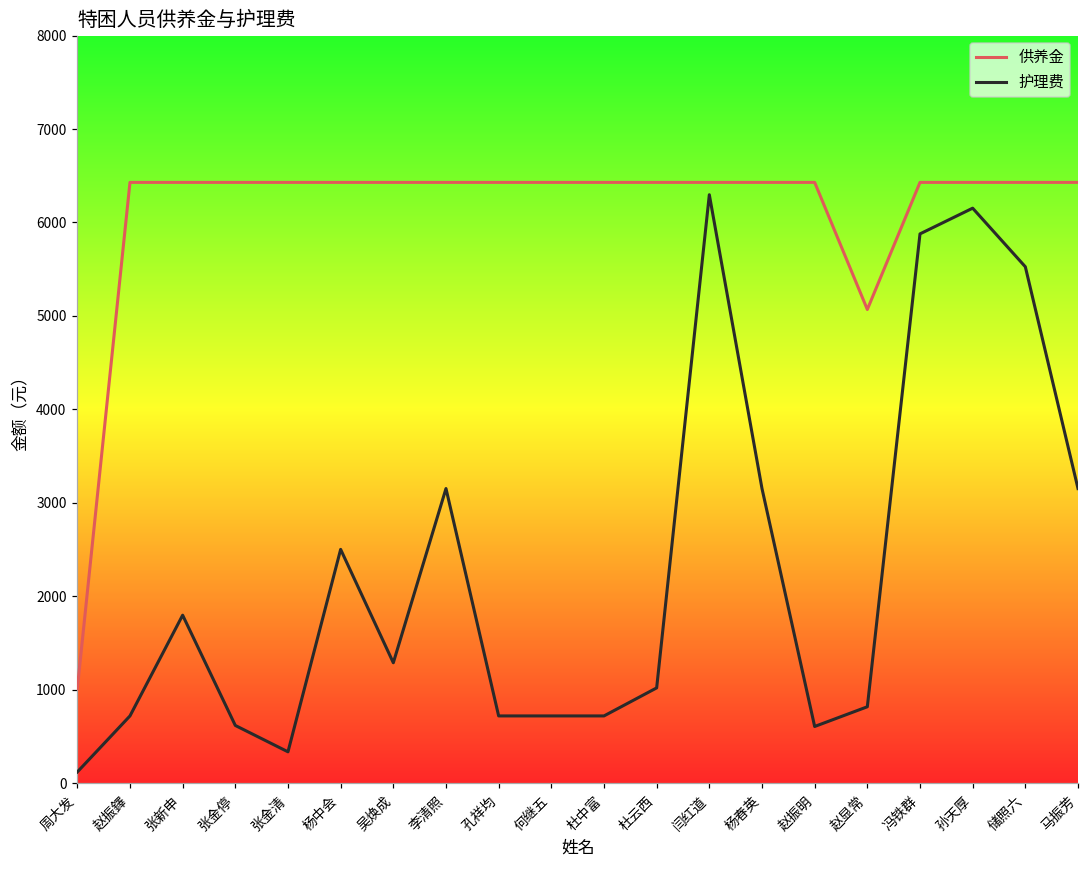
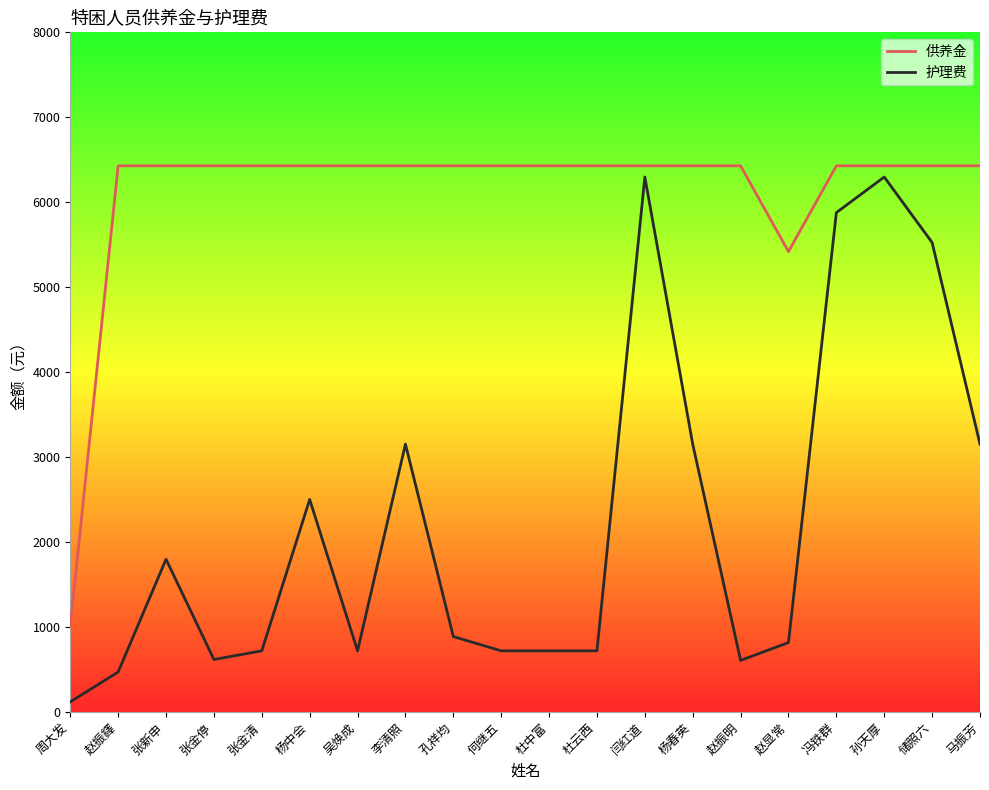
  {
    "供养金": {
      "周大发": 1000,
      "赵振鐸": 6400,
      "张新申": 6400,
      "张金停": 6400,
      "张金清": 6400,
      "杨中会": 6400,
      "吴焕成": 6400,
      "李清照": 6400,
      "孔祥均": 6400,
      "何继五": 6400,
      "杜中富": 6400,
      "杜云西": 6400,
      "闫红道": 6400,
      "杨春英": 6400,
      "赵振明": 6400,
-     "赵显常": 5100,
+     "赵显常": 5400,
      "冯铁群": 6400,
      "孙天厚": 6400,
      "储照六": 6400,
      "马振芳": 6400
    },
    "护理费": {
      "周大发": 100,
-     "赵振鐸": 700,
+     "赵振鐸": 500,
      "张新申": 1800,
      "张金停": 600,
-     "张金清": 300,
+     "张金清": 700,
      "杨中会": 2500,
-     "吴焕成": 1300,
+     "吴焕成": 700,
      "李清照": 3200,
-     "孔祥均": 700,
+     "孔祥均": 900,
      "何继五": 700,
      "杜中富": 700,
-     "杜云西": 1000,
+     "杜云西": 700,
      "闫红道": 6300,
      "杨春英": 3200,
      "赵振明": 600,
      "赵显常": 800,
      "冯铁群": 5900,
-     "孙天厚": 6200,
+     "孙天厚": 6300,
      "储照六": 5500,
      "马振芳": 3200
    }
  }
